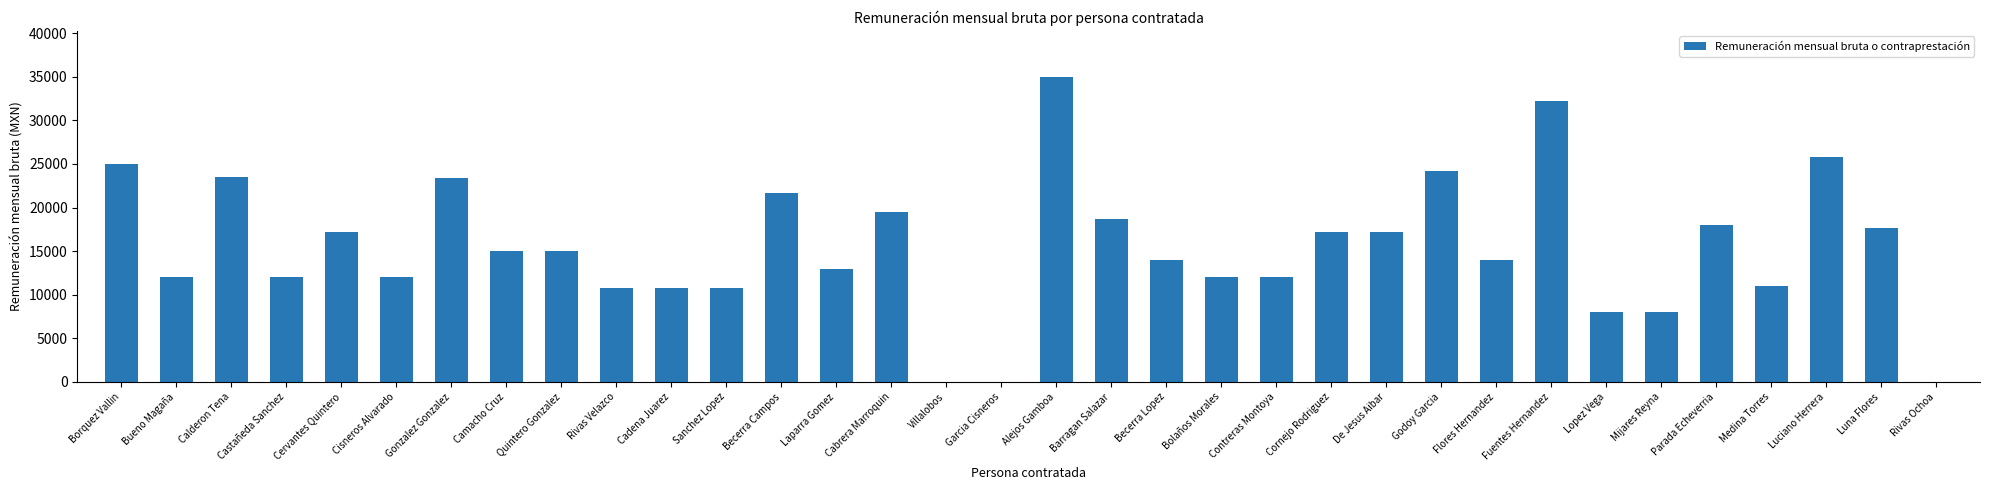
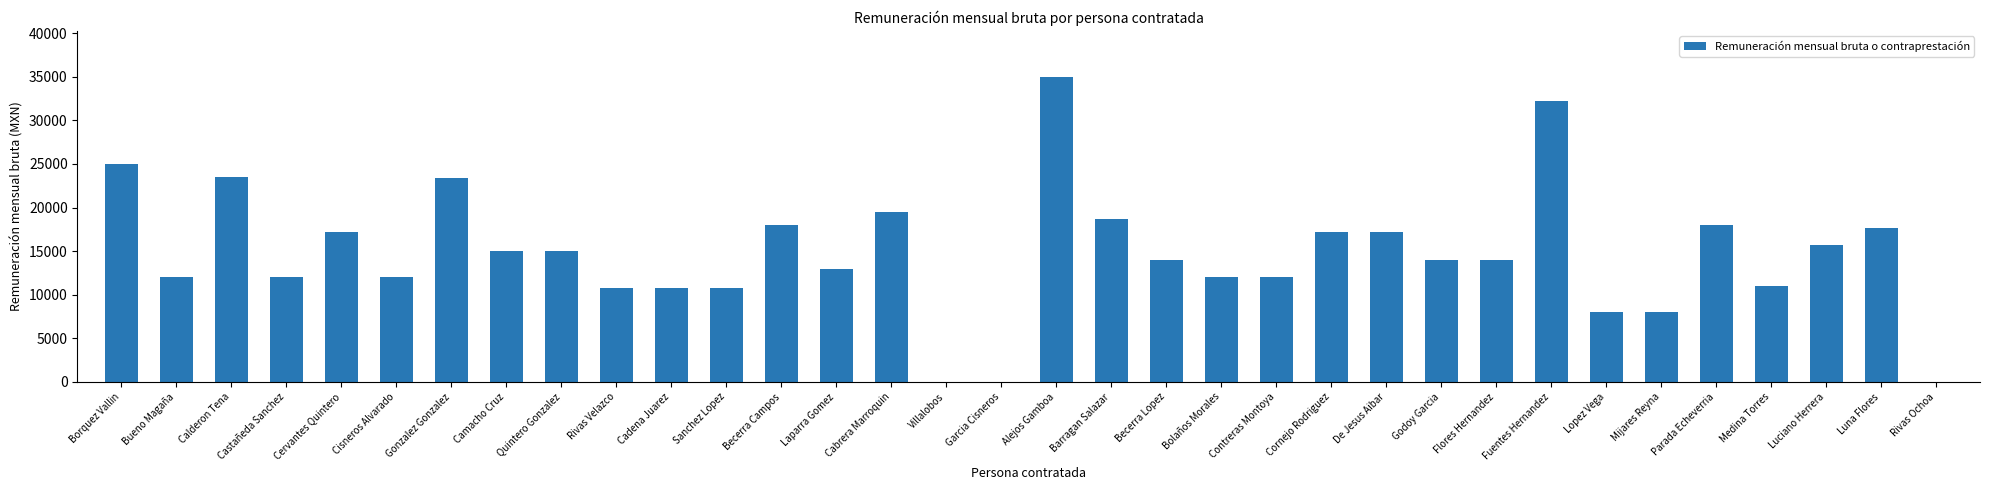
  {
    "Borquez Vallin": 25000,
    "Bueno Magaña": 12000,
    "Calderon Tena": 24000,
    "Castañeda Sanchez": 12000,
    "Cervantes Quintero": 17000,
    "Cisneros Alvarado": 12000,
    "Gonzalez Gonzalez": 23000,
    "Camacho Cruz": 15000,
    "Quintero Gonzalez": 15000,
    "Rivas Velazco": 11000,
    "Cadena Juarez": 11000,
    "Sanchez Lopez": 11000,
-   "Becerra Campos": 22000,
+   "Becerra Campos": 18000,
    "Laparra Gomez": 13000,
    "Cabrera Marroquin": 19000,
    "Villalobos": 0,
    "Garcia Cisneros": 0,
    "Alejos Gamboa": 35000,
    "Barragan Salazar": 19000,
    "Becerra Lopez": 14000,
    "Bolaños Morales": 12000,
    "Contreras Montoya": 12000,
    "Cornejo Rodriguez": 17000,
    "De Jesus Aibar": 17000,
-   "Godoy Garcia": 24000,
+   "Godoy Garcia": 14000,
    "Flores Hernandez": 14000,
    "Fuentes Hernandez": 32000,
    "Lopez Vega": 8000,
    "Mijares Reyna": 8000,
    "Parada Echeverria": 18000,
    "Medina Torres": 11000,
-   "Luciano Herrera": 26000,
+   "Luciano Herrera": 16000,
    "Luna Flores": 18000,
    "Rivas Ochoa": 0
  }
